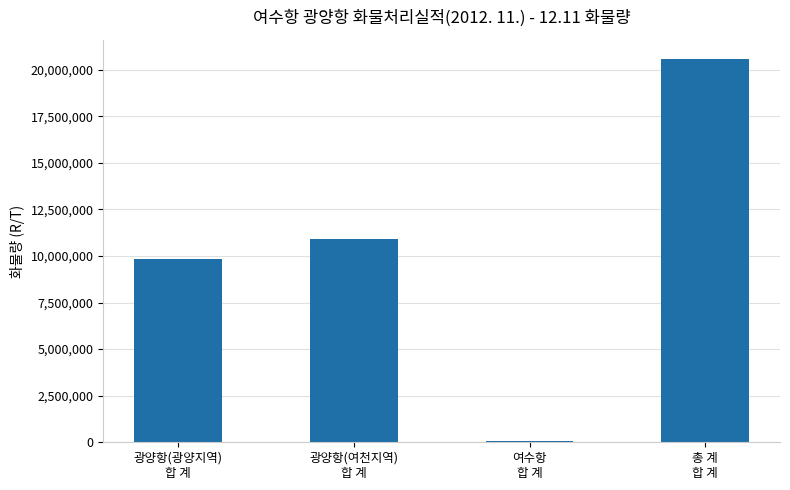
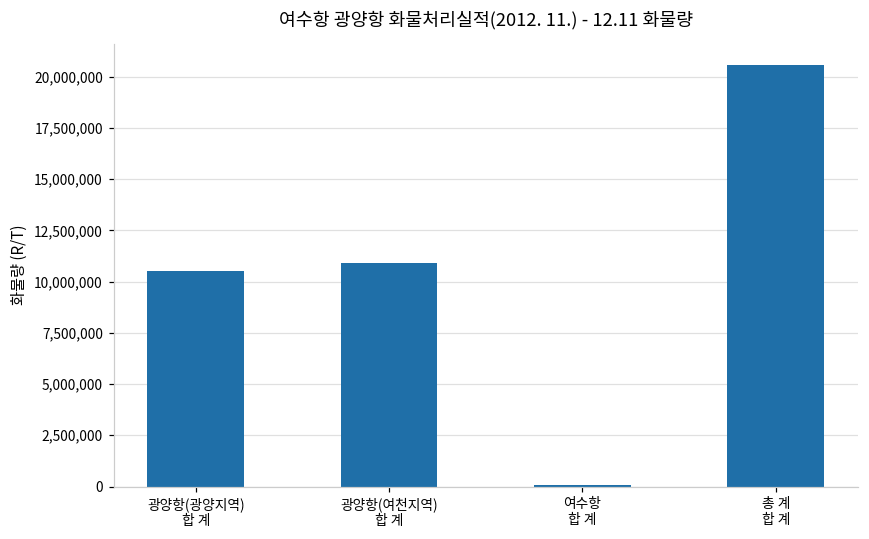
  {
-   "광양항(광양지역) 합 계": "9,800,000",
+   "광양항(광양지역) 합 계": "10,500,000",
    "광양항(여천지역) 합 계": "10,900,000",
    "총 계 합 계": "20,600,000"
  }
